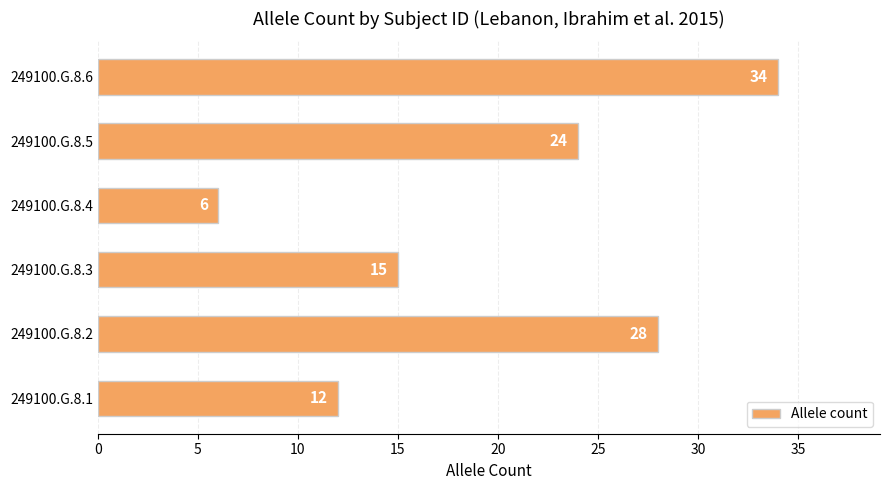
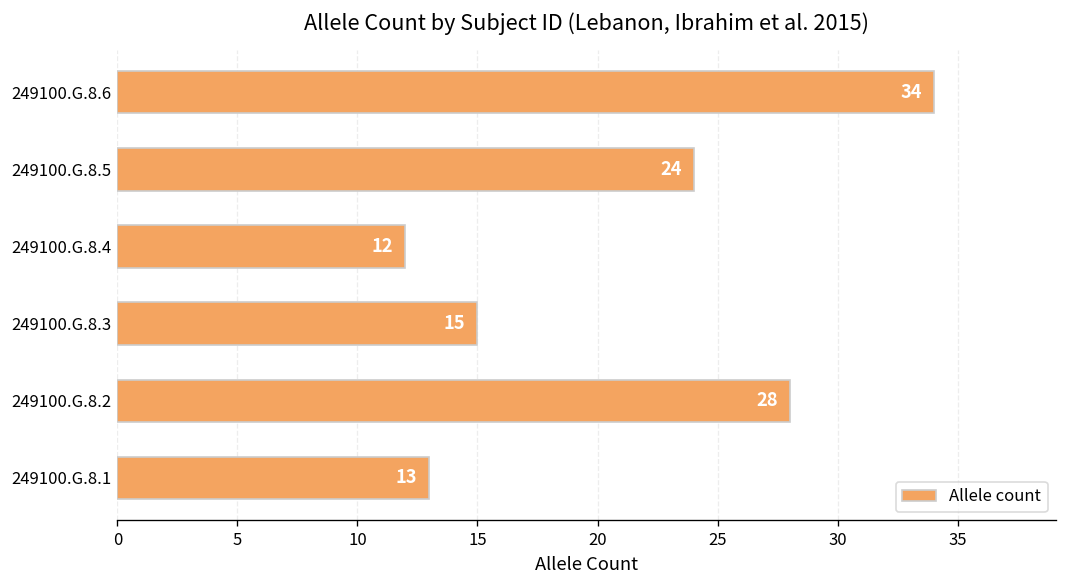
  {
    "249100.G.8.6": 34,
    "249100.G.8.5": 24,
-   "249100.G.8.4": 6,
+   "249100.G.8.4": 12,
    "249100.G.8.3": 15,
    "249100.G.8.2": 28,
-   "249100.G.8.1": 12
+   "249100.G.8.1": 13
  }
